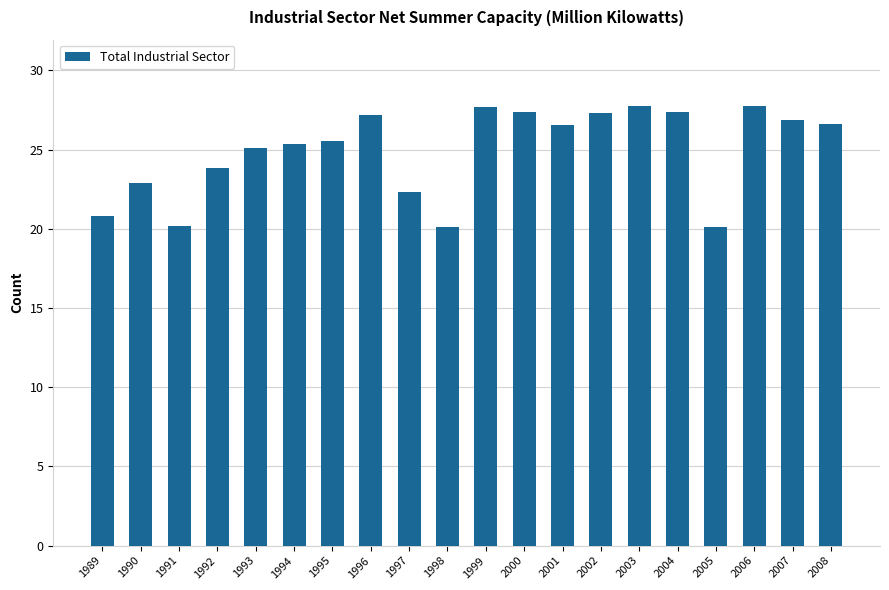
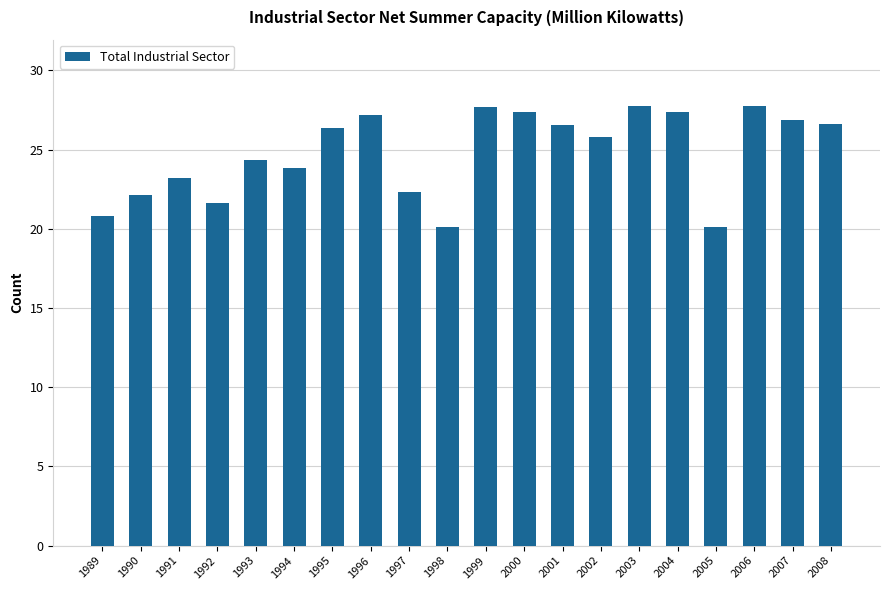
  {
    "1989": 20.8,
-   "1990": 22.9,
-   "1991": 20.2,
-   "1992": 23.8,
-   "1993": 25.1,
-   "1994": 25.4,
-   "1995": 25.5,
+   "1990": 22.2,
+   "1991": 23.2,
+   "1992": 21.6,
+   "1993": 24.3,
+   "1994": 23.8,
+   "1995": 26.3,
    "1996": 27.2,
    "1997": 22.3,
    "1998": 20.1,
    "1999": 27.7,
    "2000": 27.3,
    "2001": 26.6,
-   "2002": 27.3,
+   "2002": 25.8,
    "2003": 27.7,
    "2004": 27.4,
    "2005": 20.1,
    "2006": 27.8,
    "2007": 26.8,
    "2008": 26.6
  }
